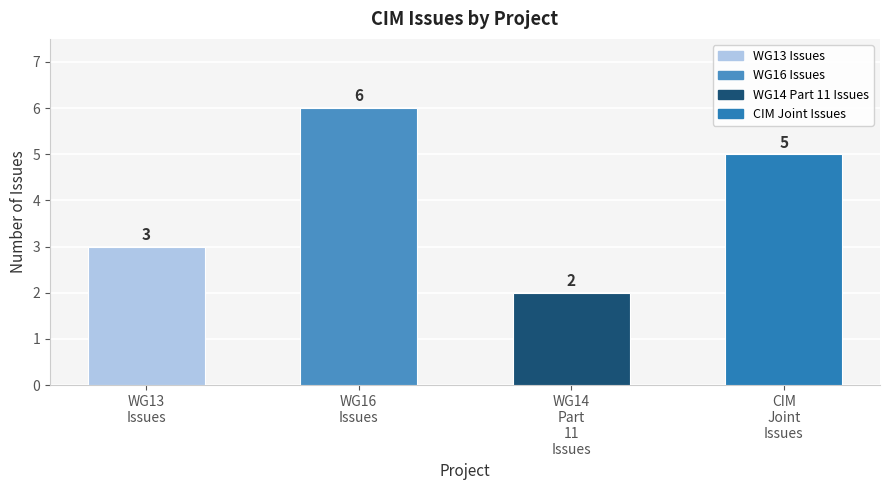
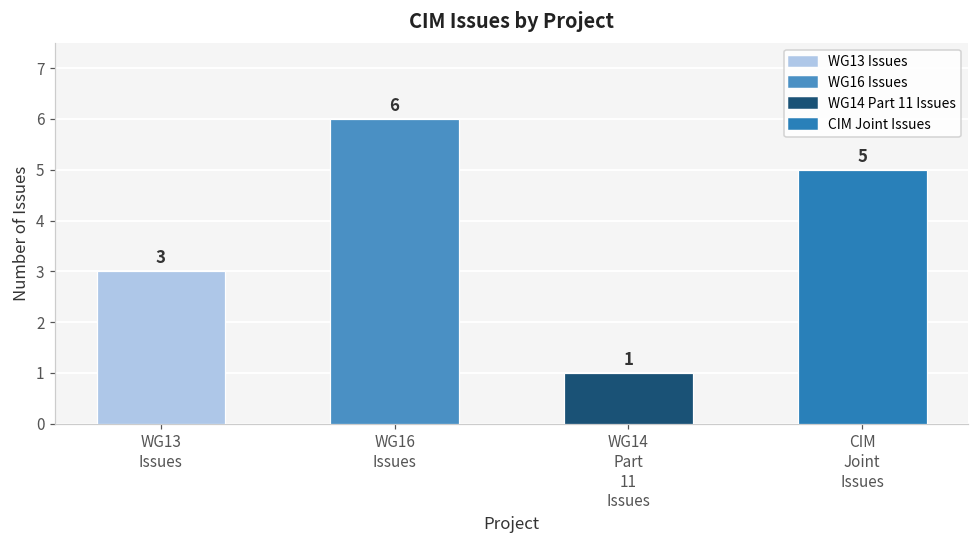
  {
    "WG13 Issues": 3,
    "WG16 Issues": 6,
-   "WG14 Part 11 Issues": 2,
+   "WG14 Part 11 Issues": 1,
    "CIM Joint Issues": 5
  }
